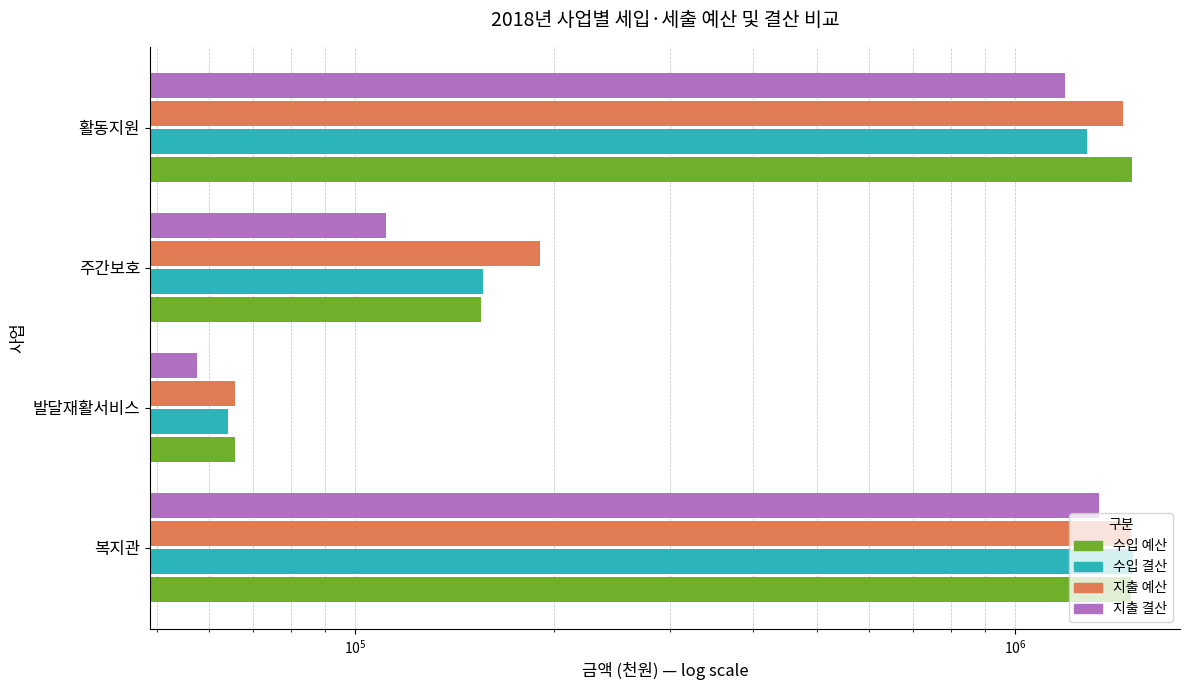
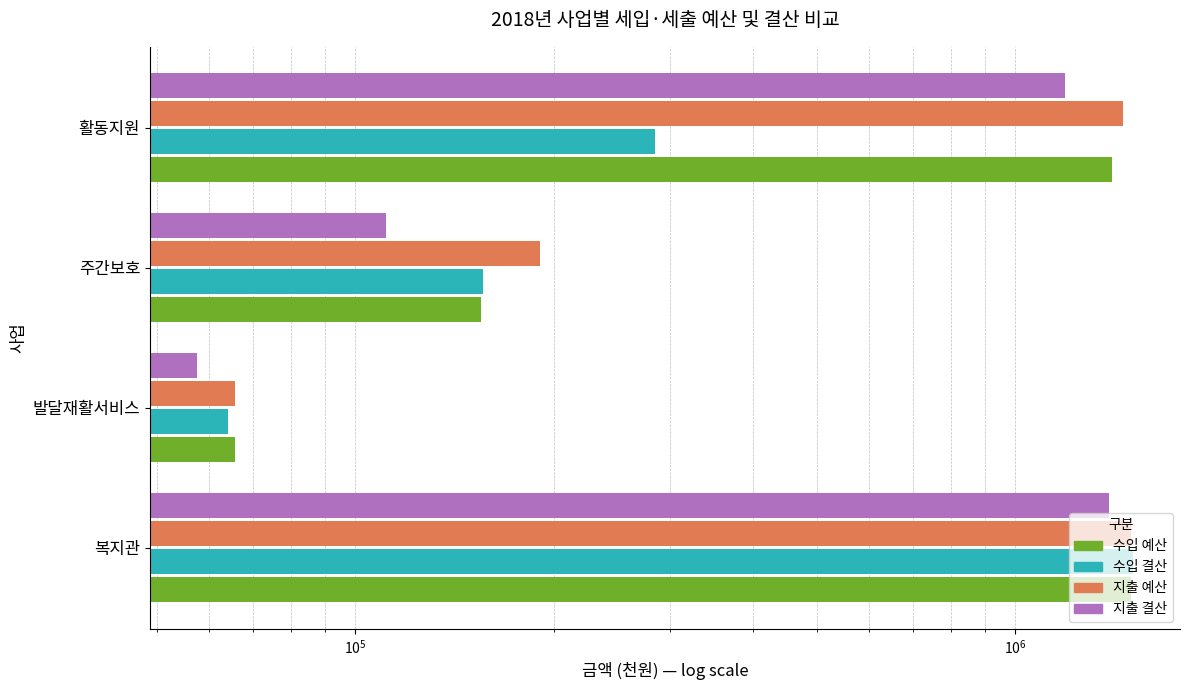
  {
    "수입 예산": {
-     "활동지원": 1500000,
+     "활동지원": 1400000,
      "주간보호": 155000,
      "발달재활서비스": 66000
    },
    "수입 결산": {
-     "활동지원": 1290000,
+     "활동지원": 284000,
      "주간보호": 156000,
      "발달재활서비스": 64000
    },
    "지출 예산": {
      "활동지원": 1460000,
      "주간보호": 191000,
      "발달재활서비스": 66000
    },
    "지출 결산": {
      "활동지원": 1190000,
      "주간보호": 111000,
      "발달재활서비스": 58000,
-     "복지관": 1340000
+     "복지관": 1390000
    }
  }
